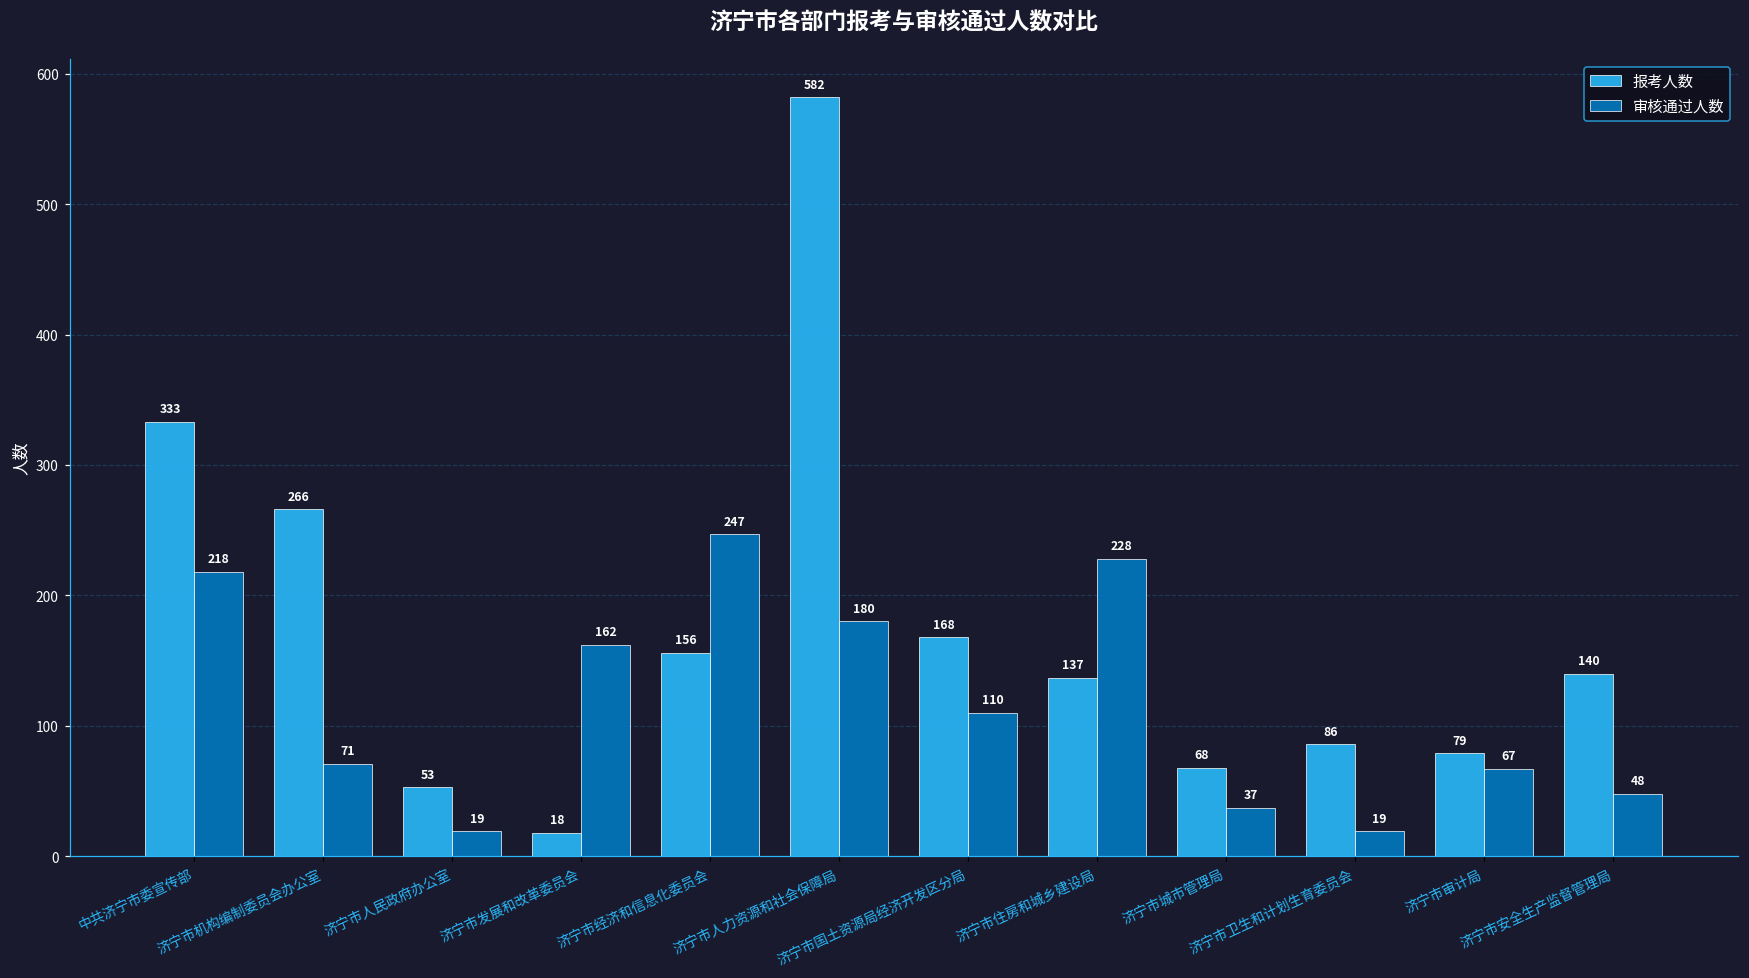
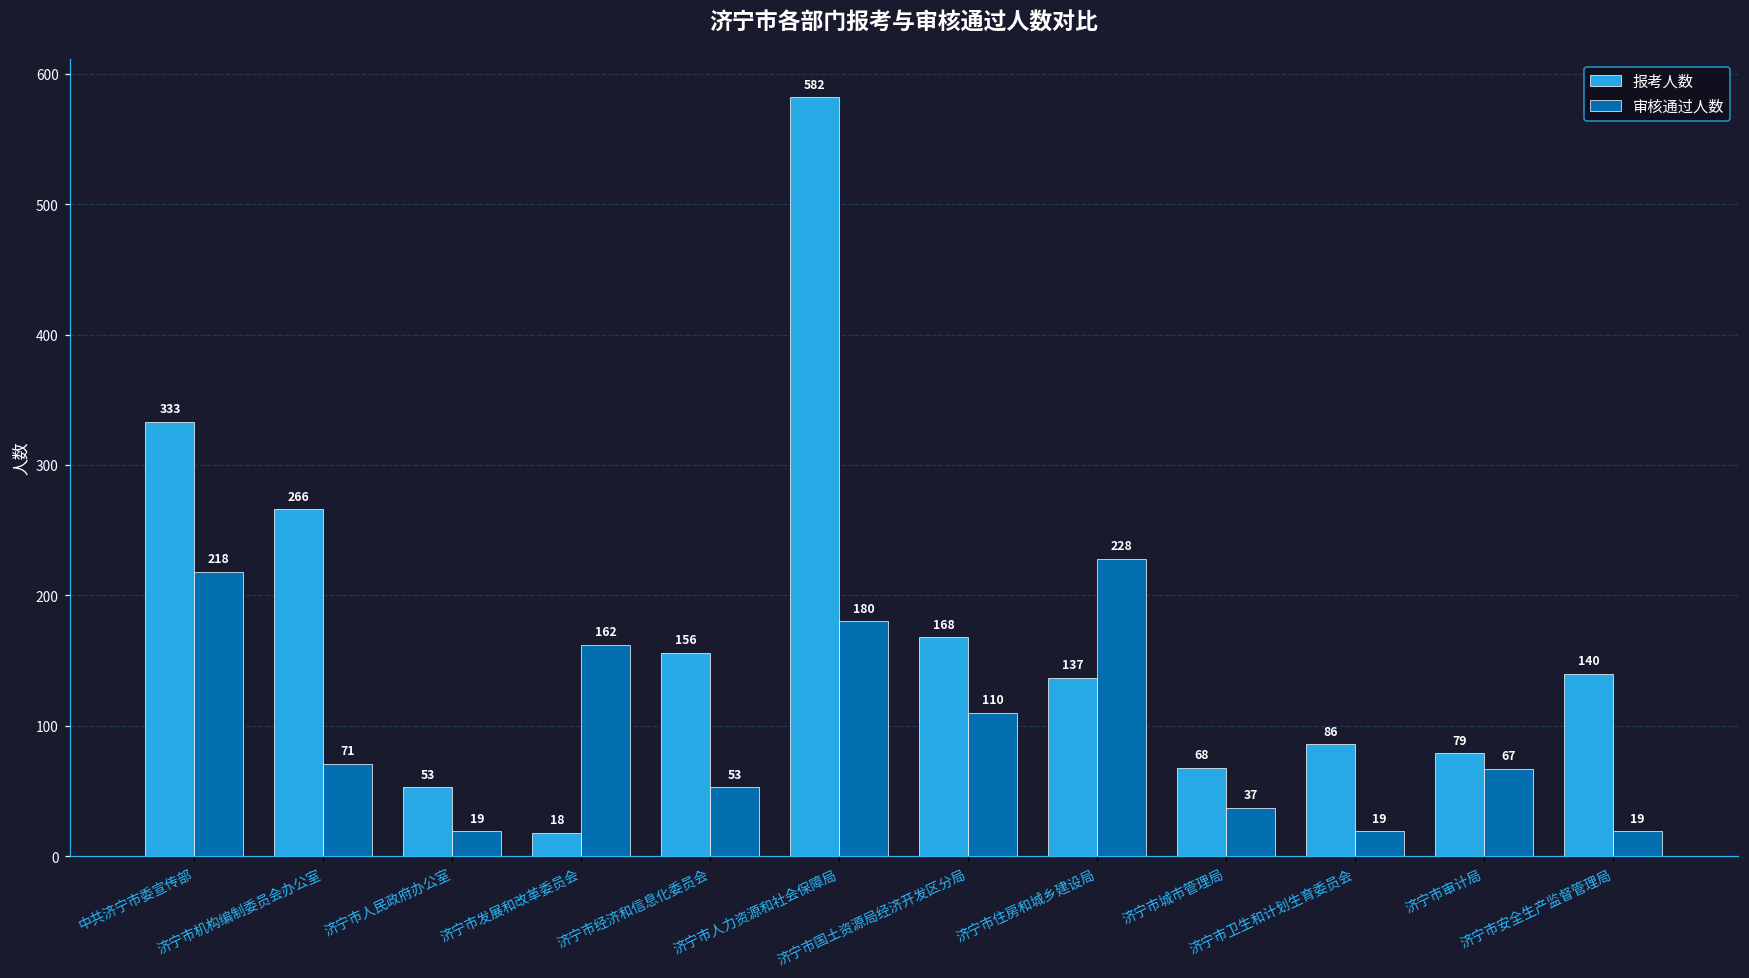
  {
    "报考人数": {
      "中共济宁市委宣传部": 333,
      "济宁市机构编制委员会办公室": 266,
      "济宁市人民政府办公室": 53,
      "济宁市发展和改革委员会": 18,
      "济宁市经济和信息化委员会": 156,
      "济宁市人力资源和社会保障局": 582,
      "济宁市国土资源局经济开发区分局": 168,
      "济宁市住房和城乡建设局": 137,
      "济宁市城市管理局": 68,
      "济宁市卫生和计划生育委员会": 86,
      "济宁市审计局": 79,
      "济宁市安全生产监督管理局": 140
    },
    "审核通过人数": {
      "中共济宁市委宣传部": 218,
      "济宁市机构编制委员会办公室": 71,
      "济宁市人民政府办公室": 19,
      "济宁市发展和改革委员会": 162,
-     "济宁市经济和信息化委员会": 247,
+     "济宁市经济和信息化委员会": 53,
      "济宁市人力资源和社会保障局": 180,
      "济宁市国土资源局经济开发区分局": 110,
      "济宁市住房和城乡建设局": 228,
      "济宁市城市管理局": 37,
      "济宁市卫生和计划生育委员会": 19,
      "济宁市审计局": 67,
-     "济宁市安全生产监督管理局": 48
+     "济宁市安全生产监督管理局": 19
    }
  }
